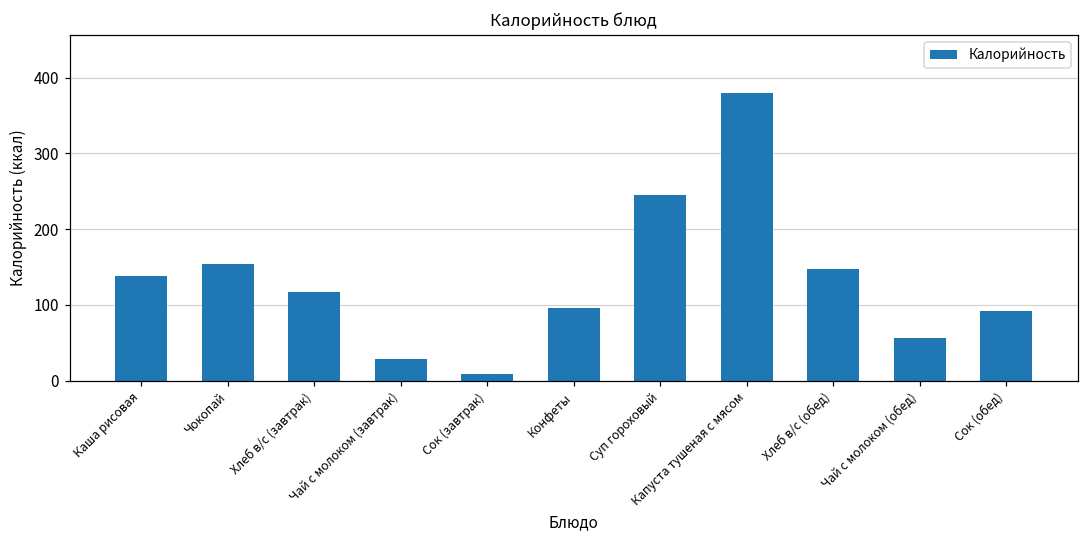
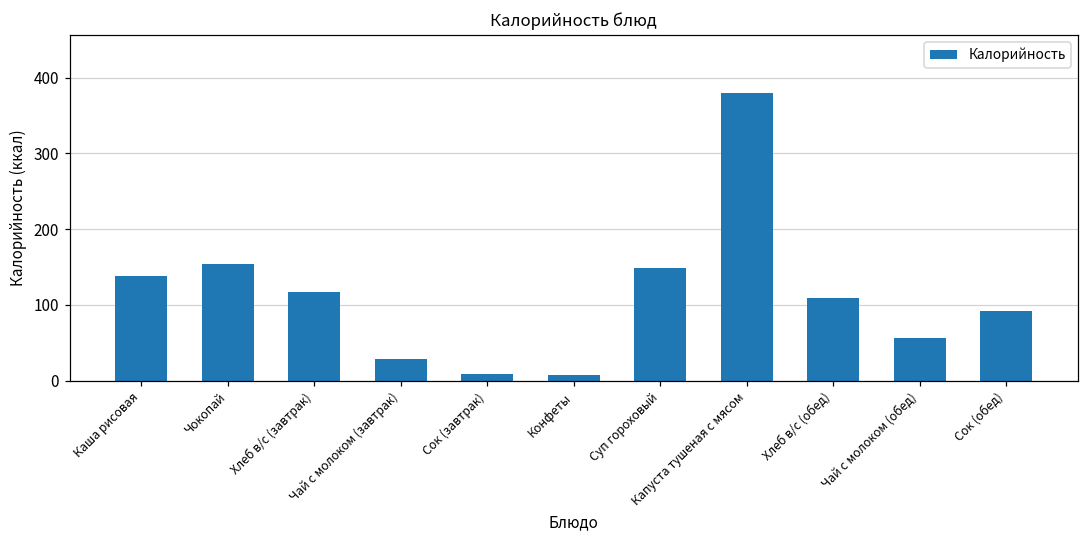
  {
    "Каша рисовая": 140,
    "Чокопай": 150,
    "Хлеб в/с (завтрак)": 120,
    "Чай с молоком (завтрак)": 30,
    "Сок (завтрак)": 10,
-   "Конфеты": 100,
-   "Суп гороховый": 250,
+   "Конфеты": 10,
+   "Суп гороховый": 150,
    "Капуста тушеная с мясом": 380,
-   "Хлеб в/с (обед)": 150,
+   "Хлеб в/с (обед)": 110,
    "Чай с молоком (обед)": 60,
    "Сок (обед)": 90
  }
